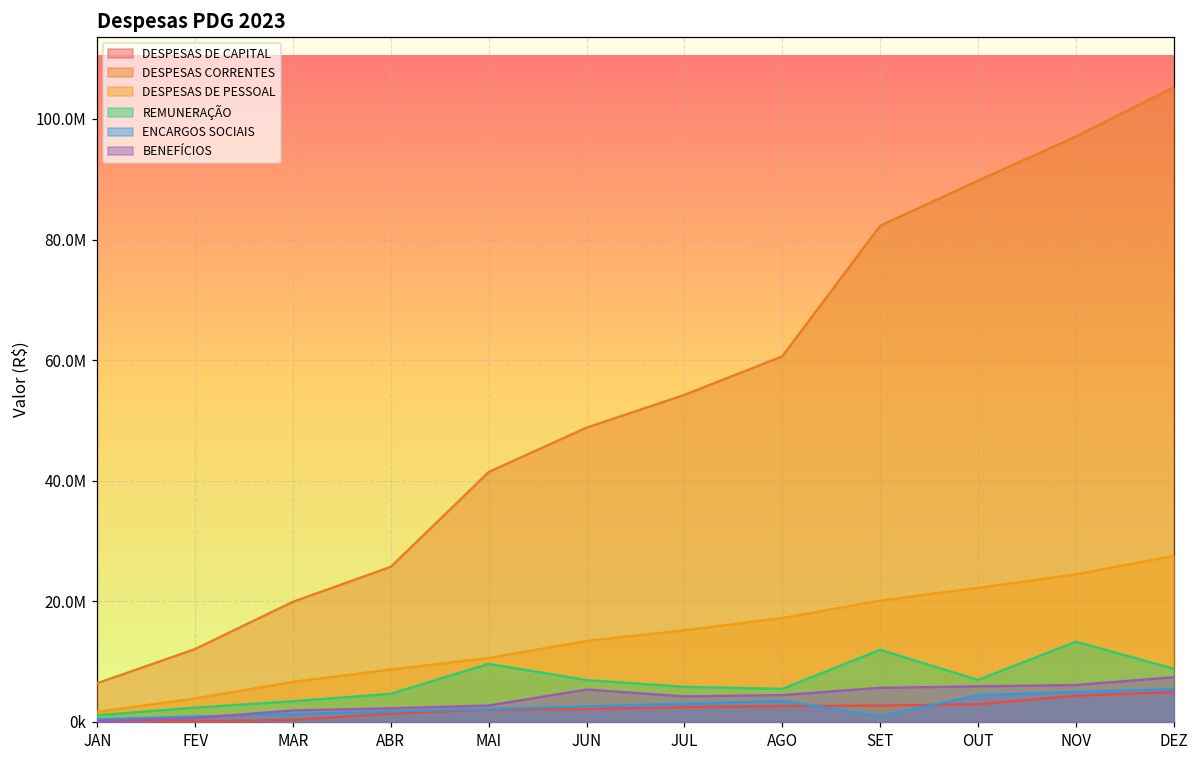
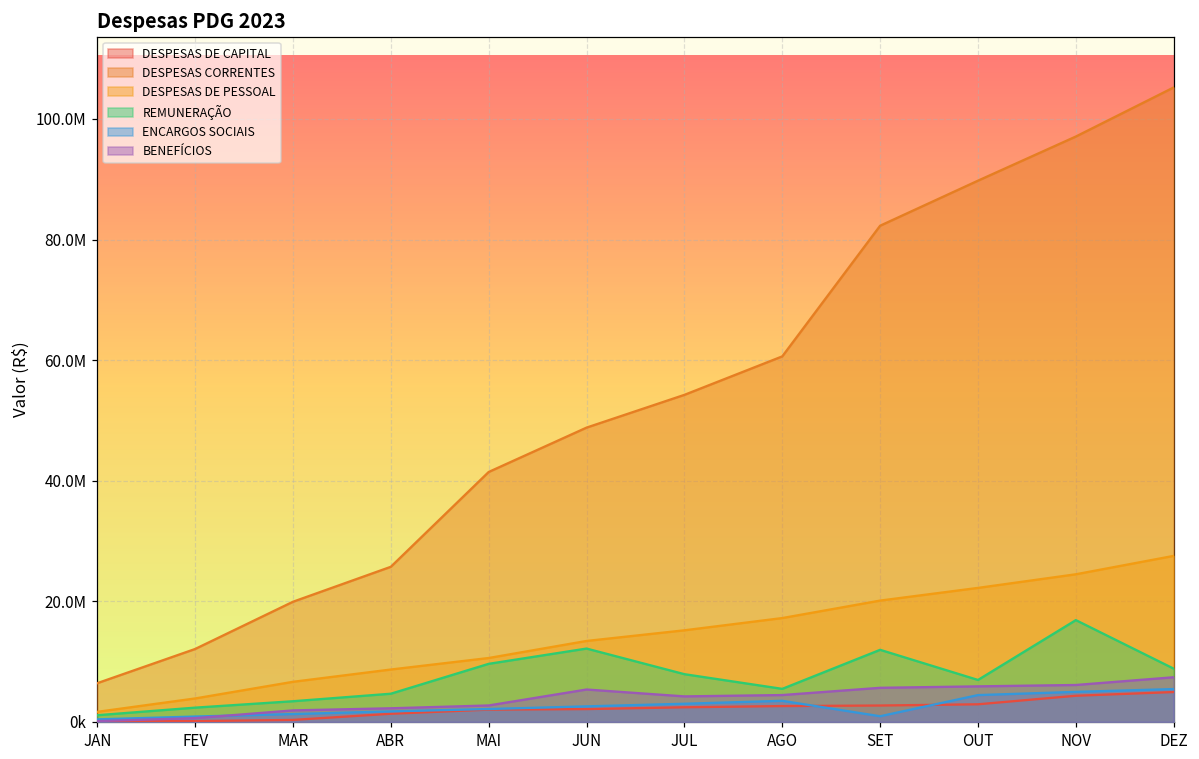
  {
    "REMUNERAÇÃO": {
      "JAN": 1000000,
      "FEV": 2000000,
      "MAR": 3000000,
      "ABR": 5000000,
      "MAI": 10000000,
-     "JUN": 7000000,
-     "JUL": 6000000,
+     "JUN": 12000000,
+     "JUL": 8000000,
      "AGO": 5000000,
      "SET": 12000000,
      "OUT": 7000000,
-     "NOV": 13000000,
+     "NOV": 17000000,
      "DEZ": 9000000
    },
    "ENCARGOS SOCIAIS": {
      "MAR": 1000000,
      "JUL": 3000000,
      "AGO": 3000000,
      "SET": 1000000,
      "OUT": 4000000,
      "NOV": 5000000,
      "DEZ": 5000000
    },
    "BENEFÍCIOS": {
      "MAR": 2000000,
      "ABR": 2000000,
      "MAI": 3000000,
      "JUN": 5000000,
      "JUL": 4000000,
      "AGO": 4000000,
      "SET": 6000000,
      "OUT": 6000000,
      "NOV": 6000000,
      "DEZ": 7000000
    }
  }
